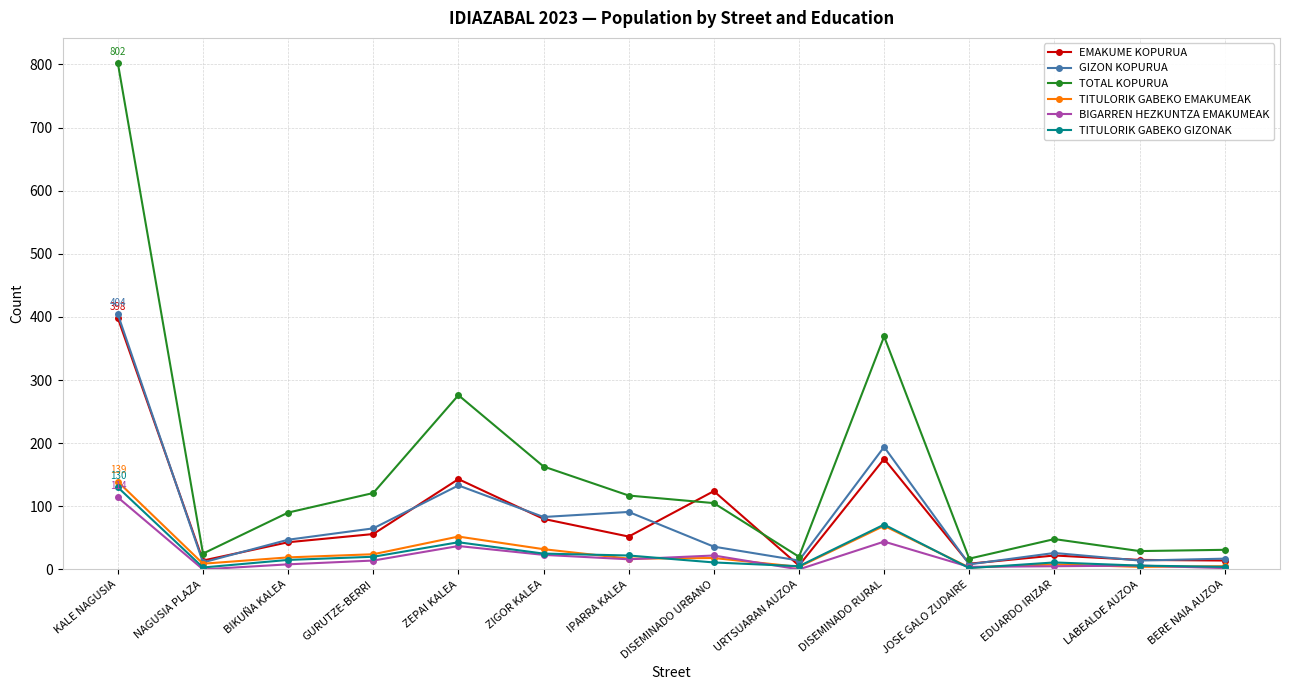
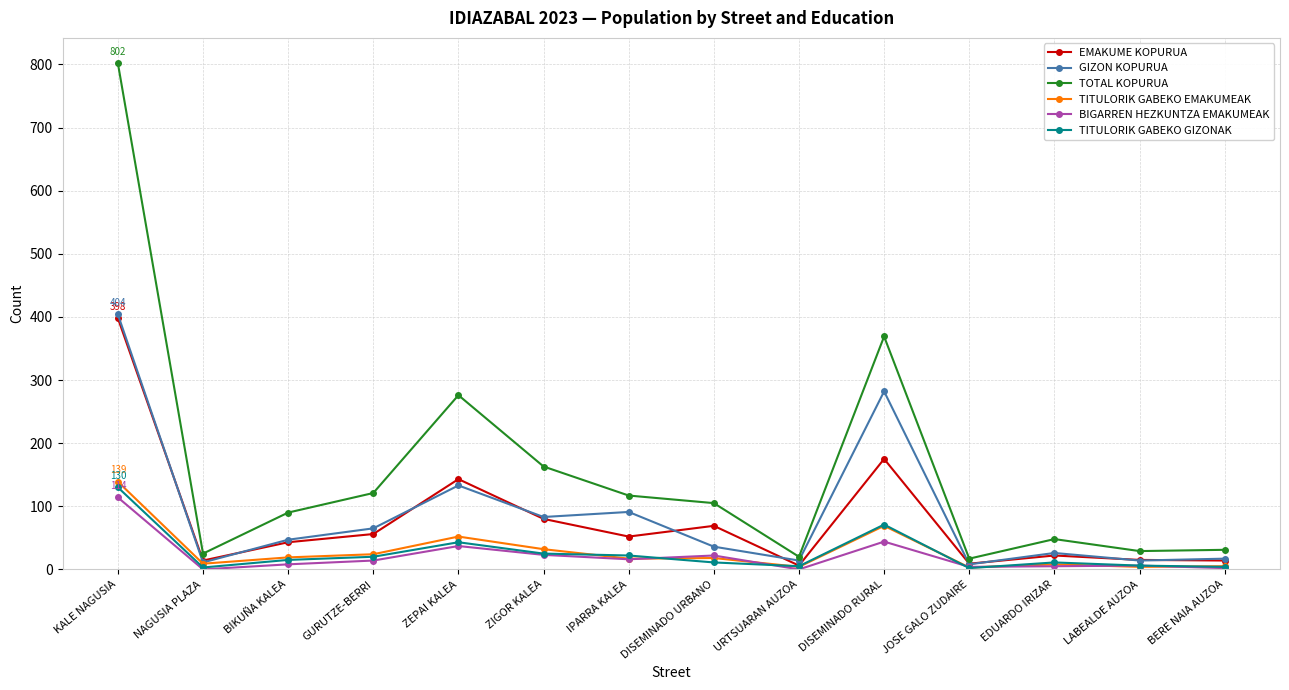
  {
    "EMAKUME KOPURUA": {
      "GURUTZE-BERRI": 60,
      "ZEPAI KALEA": 140,
      "IPARRA KALEA": 50,
-     "DISEMINADO URBANO": 120,
+     "DISEMINADO URBANO": 70,
      "DISEMINADO RURAL": 180
    },
    "GIZON KOPURUA": {
      "GURUTZE-BERRI": 70,
      "ZEPAI KALEA": 130,
      "IPARRA KALEA": 90,
      "DISEMINADO URBANO": 40,
      "URTSUARAN AUZOA": 10,
-     "DISEMINADO RURAL": 190
+     "DISEMINADO RURAL": 280
    },
    "TOTAL KOPURUA": {
      "KALE NAGUSIA": 802
    },
    "TITULORIK GABEKO EMAKUMEAK": {
      "GURUTZE-BERRI": 20,
      "ZEPAI KALEA": 50,
      "ZIGOR KALEA": 30
    },
    "BIGARREN HEZKUNTZA EMAKUMEAK": {
      "BIKUÑA KALEA": 10,
      "GURUTZE-BERRI": 10,
      "ZEPAI KALEA": 40,
      "DISEMINADO RURAL": 40
    },
    "TITULORIK GABEKO GIZONAK": {
      "GURUTZE-BERRI": 20,
      "ZEPAI KALEA": 40,
      "IPARRA KALEA": 20,
      "DISEMINADO URBANO": 10
    }
  }
